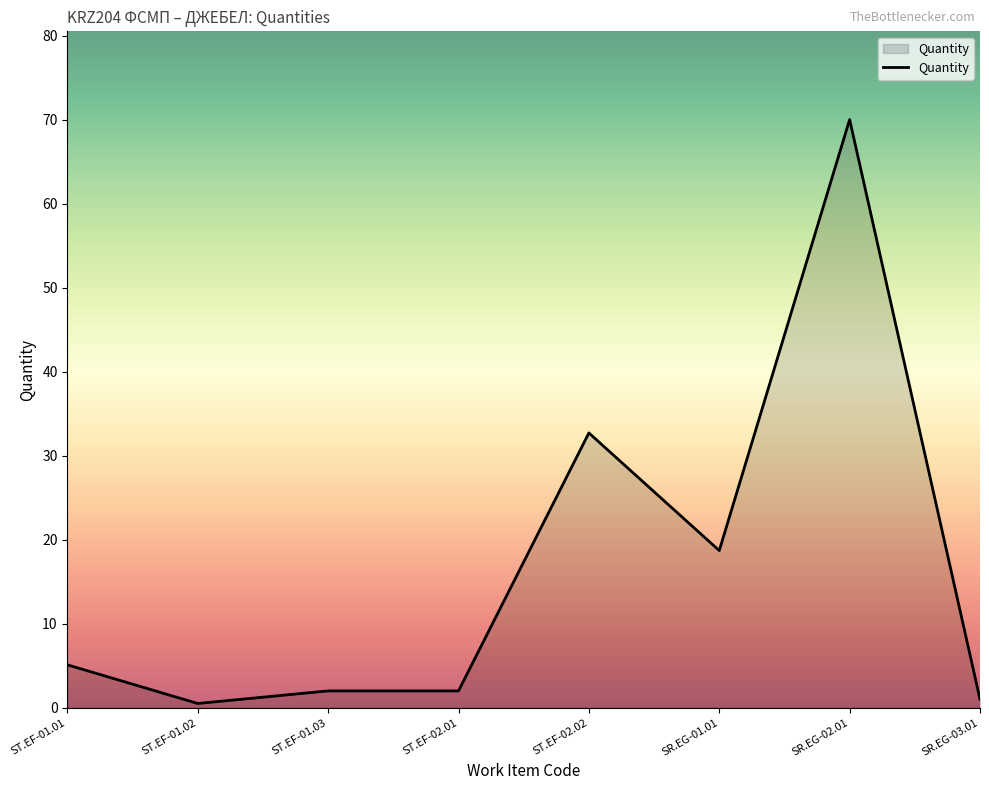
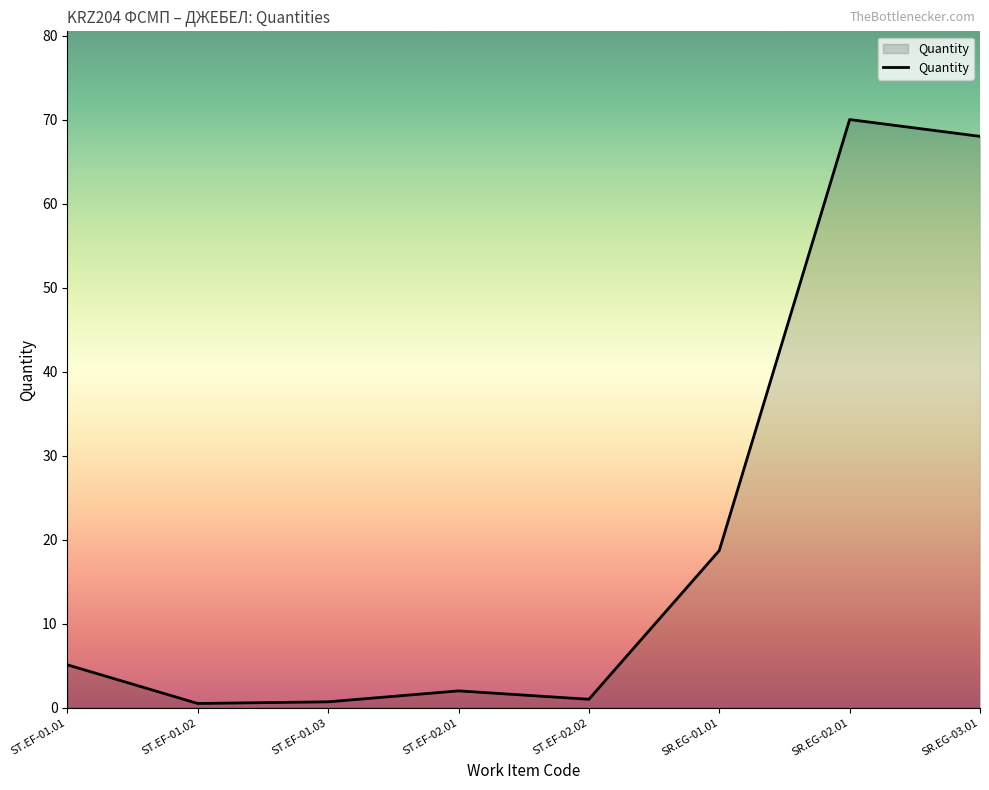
  {
    "ST.EF-01.01": 5,
    "ST.EF-01.02": 1,
-   "ST.EF-01.03": 2,
+   "ST.EF-01.03": 1,
    "ST.EF-02.01": 2,
-   "ST.EF-02.02": 33,
+   "ST.EF-02.02": 1,
    "SR.EG-01.01": 19,
    "SR.EG-02.01": 70,
-   "SR.EG-03.01": 1
+   "SR.EG-03.01": 68
  }
